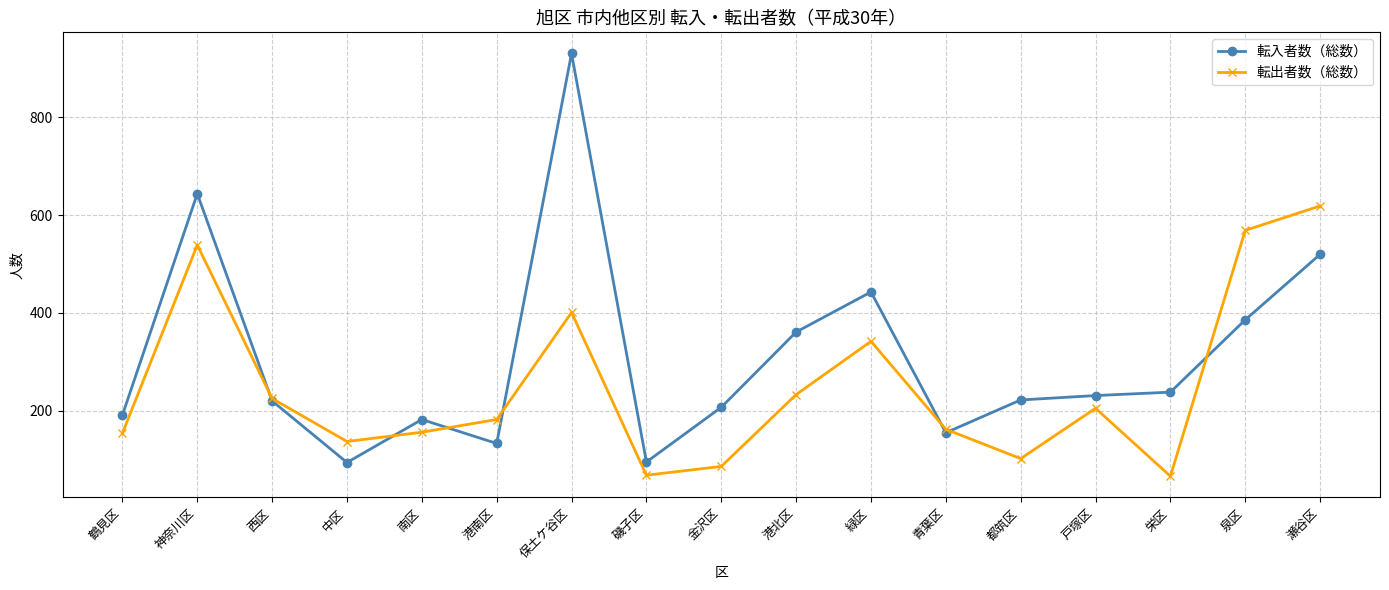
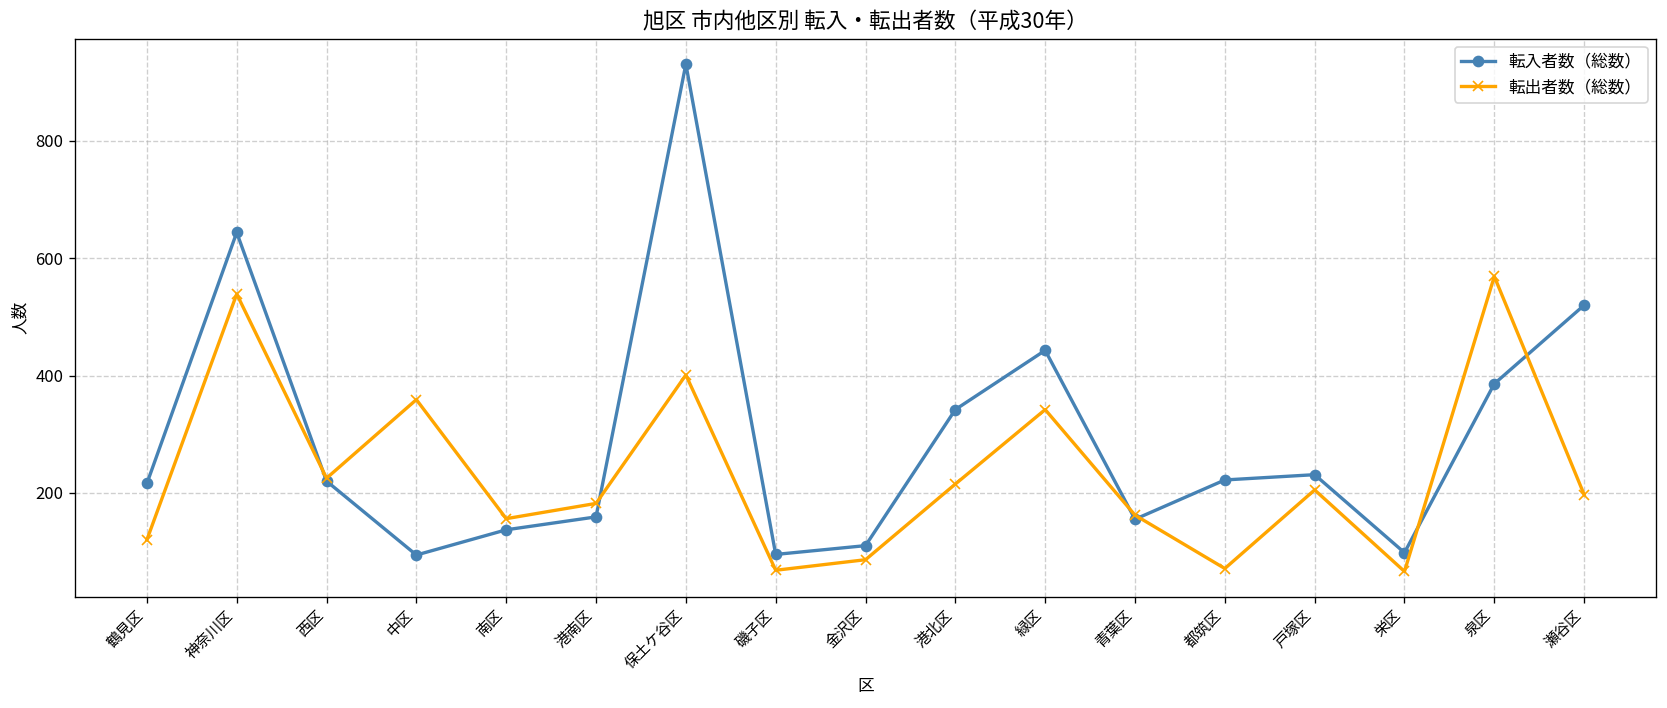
  {
    "転入者数（総数）": {
-     "鶴見区": 190,
+     "鶴見区": 220,
      "神奈川区": 640,
      "中区": 90,
-     "南区": 180,
-     "港南区": 130,
+     "南区": 140,
+     "港南区": 160,
      "保土ケ谷区": 930,
      "磯子区": 100,
-     "金沢区": 210,
-     "港北区": 360,
+     "金沢区": 110,
+     "港北区": 340,
      "緑区": 440,
      "青葉区": 160,
      "都筑区": 220,
      "戸塚区": 230,
-     "栄区": 240,
+     "栄区": 100,
      "泉区": 390,
      "瀬谷区": 520
    },
    "転出者数（総数）": {
-     "鶴見区": 150,
+     "鶴見区": 120,
      "神奈川区": 540,
-     "中区": 140,
+     "中区": 360,
      "南区": 160,
      "港南区": 180,
      "保土ケ谷区": 400,
      "磯子区": 70,
      "金沢区": 90,
-     "港北区": 230,
+     "港北区": 220,
      "緑区": 340,
      "青葉区": 160,
-     "都筑区": 100,
+     "都筑区": 70,
      "戸塚区": 210,
      "栄区": 70,
      "泉区": 570,
-     "瀬谷区": 620
+     "瀬谷区": 200
    }
  }
